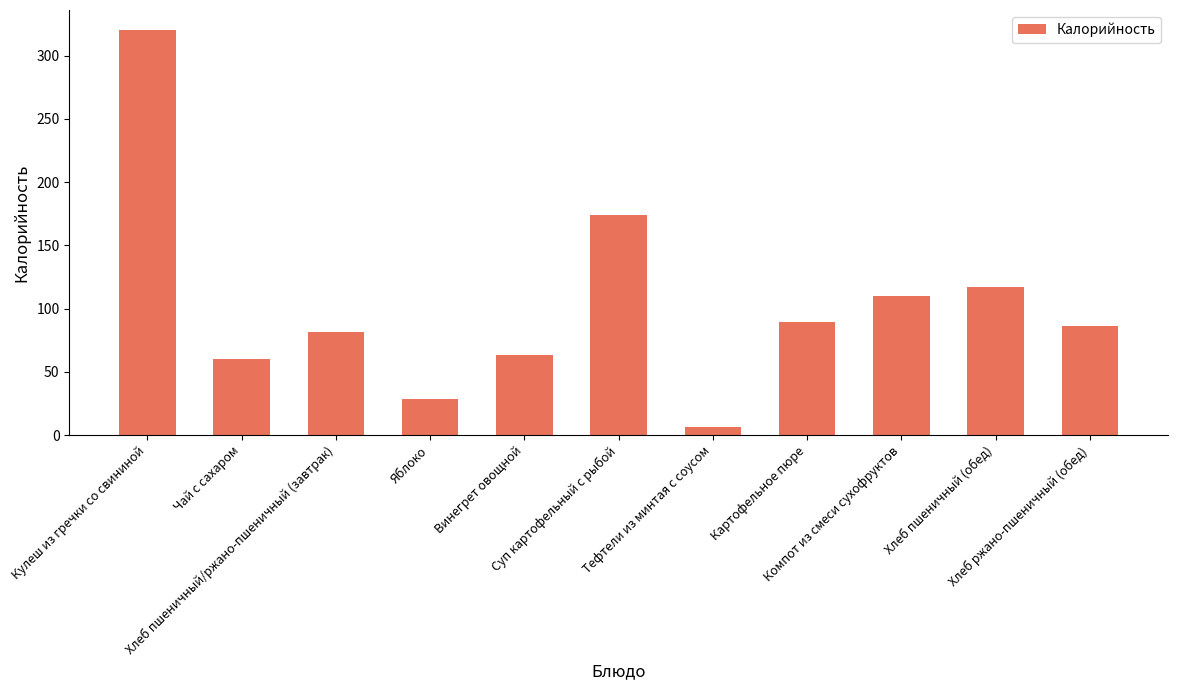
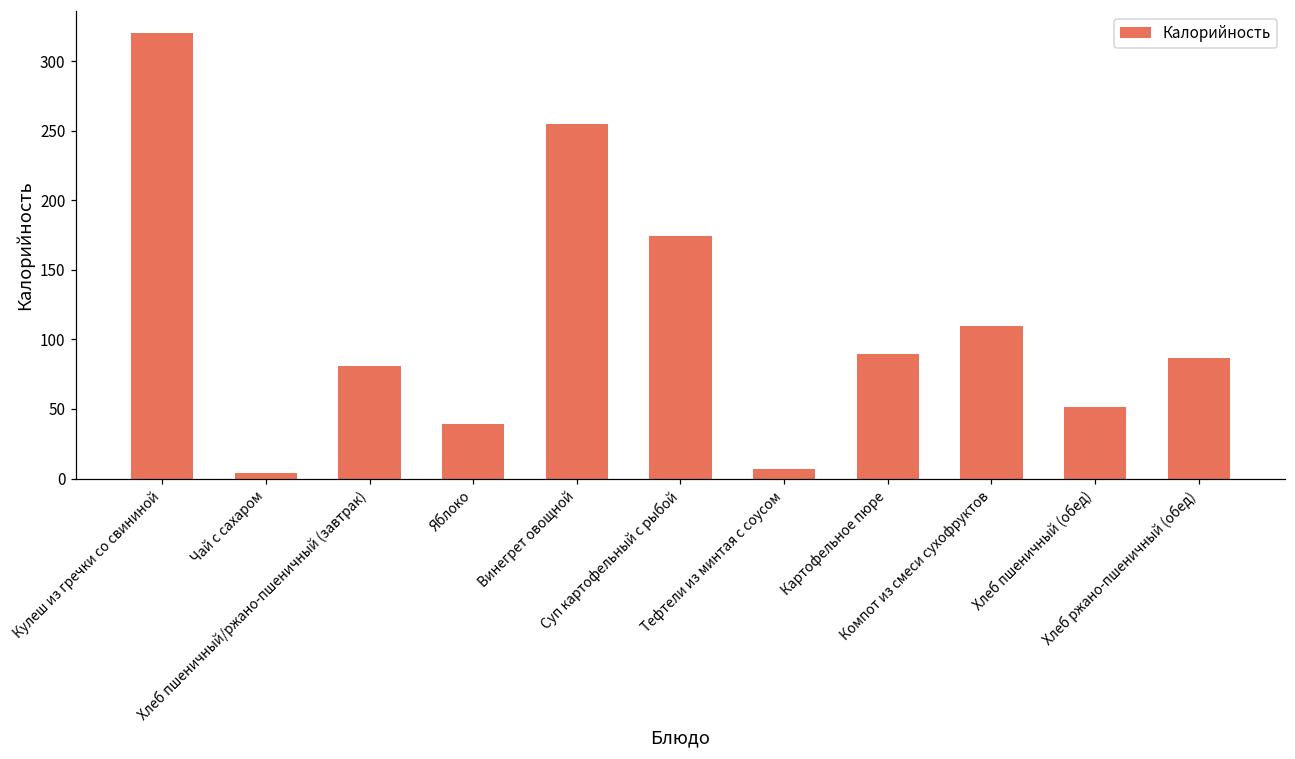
  {
    "Кулеш из гречки со свининой": 320,
-   "Чай с сахаром": 60,
+   "Чай с сахаром": 4,
    "Хлеб пшеничный/ржано-пшеничный (завтрак)": 81,
-   "Яблоко": 29,
-   "Винегрет овощной": 63,
+   "Яблоко": 39,
+   "Винегрет овощной": 255,
    "Суп картофельный с рыбой": 174,
    "Тефтели из минтая с соусом": 7,
    "Картофельное пюре": 89,
    "Компот из смеси сухофруктов": 110,
-   "Хлеб пшеничный (обед)": 117,
+   "Хлеб пшеничный (обед)": 52,
    "Хлеб ржано-пшеничный (обед)": 87
  }
